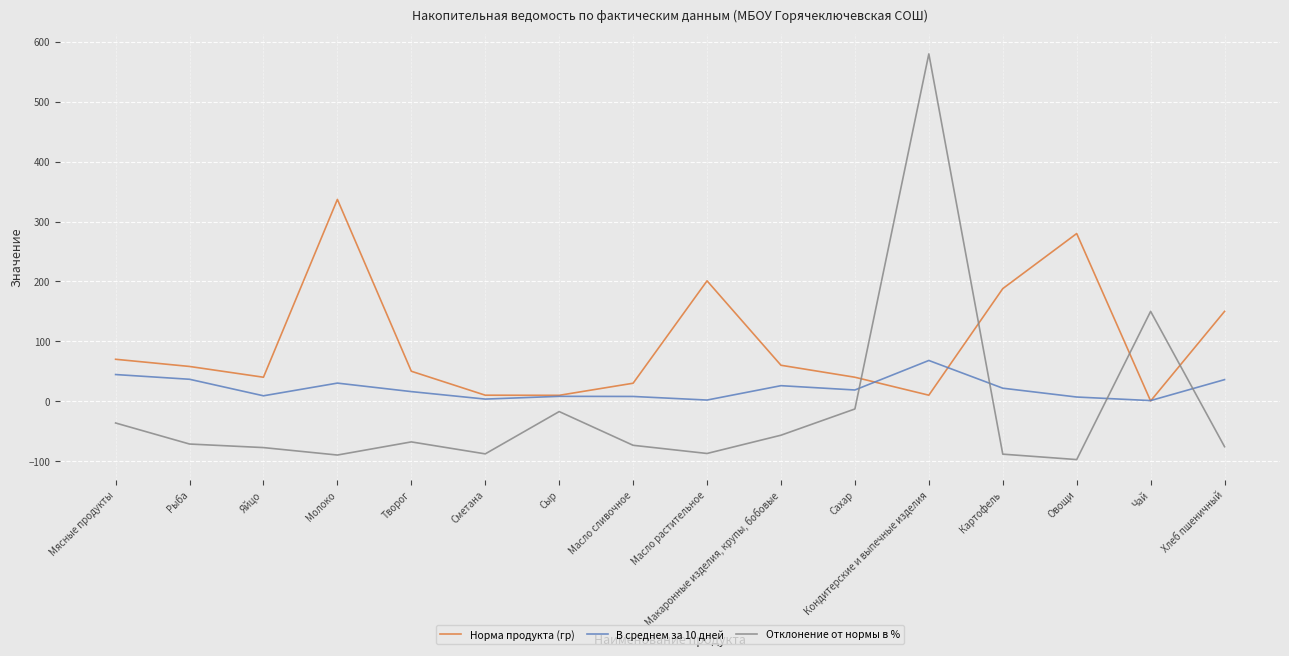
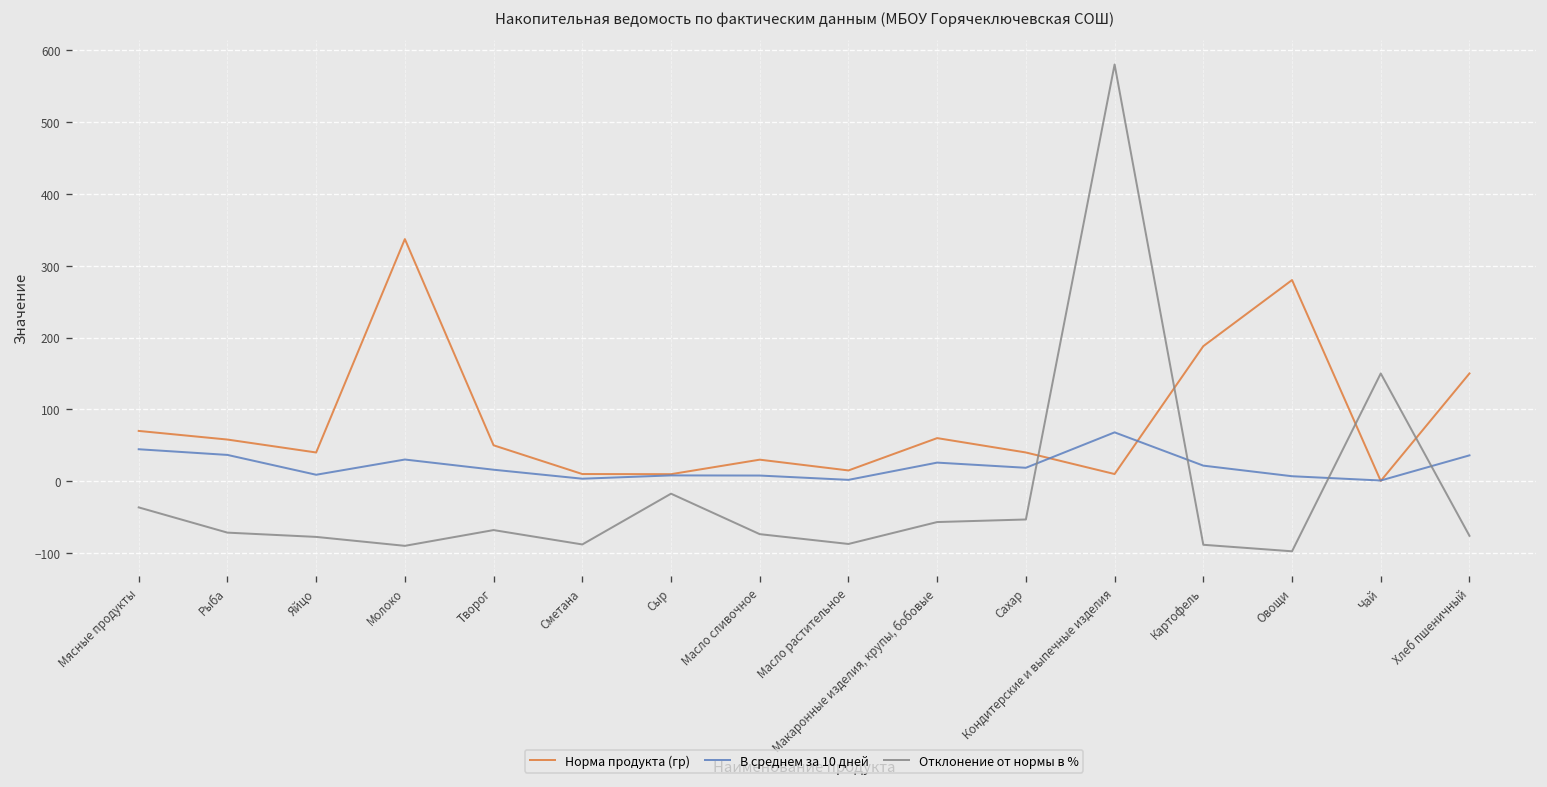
  {
    "Норма продукта (гр)": {
      "Мясные продукты": 70,
      "Рыба": 60,
      "Яйцо": 40,
      "Молоко": 340,
      "Творог": 50,
      "Сметана": 10,
      "Масло сливочное": 30,
-     "Масло растительное": 200,
+     "Масло растительное": 20,
      "Макаронные изделия, крупы, бобовые": 60,
      "Сахар": 40,
      "Кондитерские и выпечные изделия": 10,
      "Картофель": 190,
      "Овощи": 280,
      "Хлеб пшеничный": 150
    },
    "В среднем за 10 дней": {
      "Мясные продукты": 40,
      "Рыба": 40,
      "Яйцо": 10,
      "Молоко": 30,
      "Творог": 20,
      "Сметана": 0,
      "Масло сливочное": 10,
      "Масло растительное": 0,
      "Макаронные изделия, крупы, бобовые": 30,
      "Сахар": 20,
      "Кондитерские и выпечные изделия": 70,
      "Картофель": 20,
      "Овощи": 10,
      "Хлеб пшеничный": 40
    },
    "Отклонение от нормы в %": {
      "Мясные продукты": -40,
      "Рыба": -70,
      "Яйцо": -80,
      "Молоко": -90,
      "Творог": -70,
      "Сметана": -90,
      "Сыр": -20,
      "Масло сливочное": -70,
      "Масло растительное": -90,
      "Макаронные изделия, крупы, бобовые": -60,
-     "Сахар": -10,
+     "Сахар": -50,
      "Кондитерские и выпечные изделия": 580,
      "Картофель": -90,
      "Овощи": -100,
      "Чай": 150,
      "Хлеб пшеничный": -80
    }
  }
